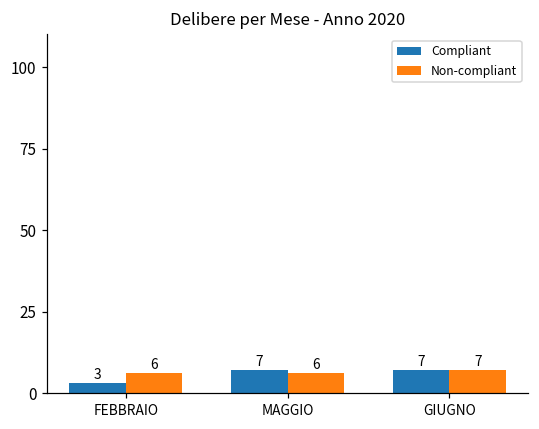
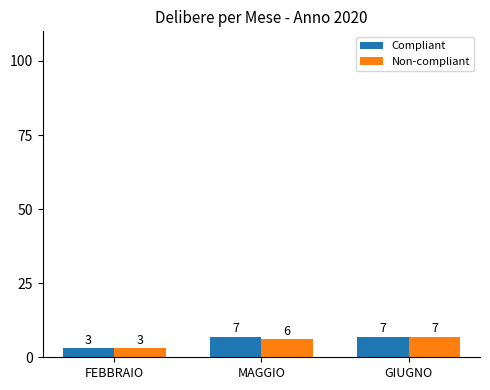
  {
    "Compliant": {
      "FEBBRAIO": 3,
      "MAGGIO": 7,
      "GIUGNO": 7
    },
    "Non-compliant": {
-     "FEBBRAIO": 6,
+     "FEBBRAIO": 3,
      "MAGGIO": 6,
      "GIUGNO": 7
    }
  }
